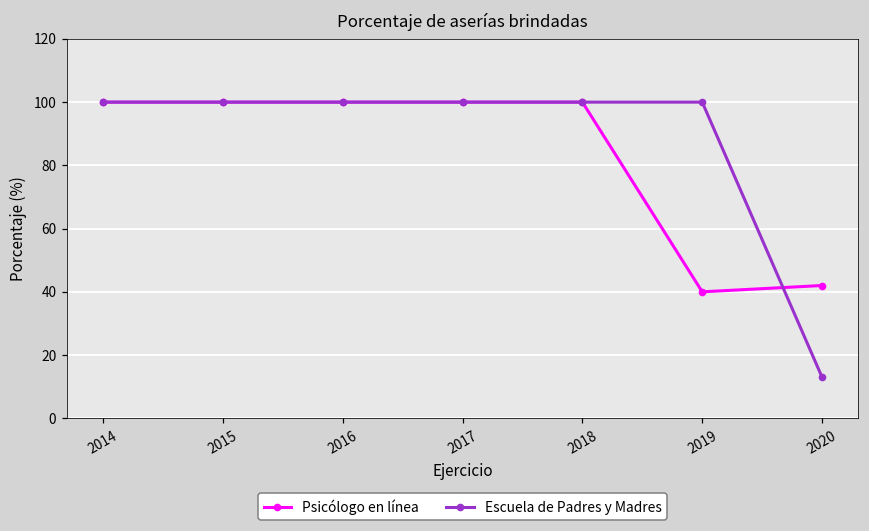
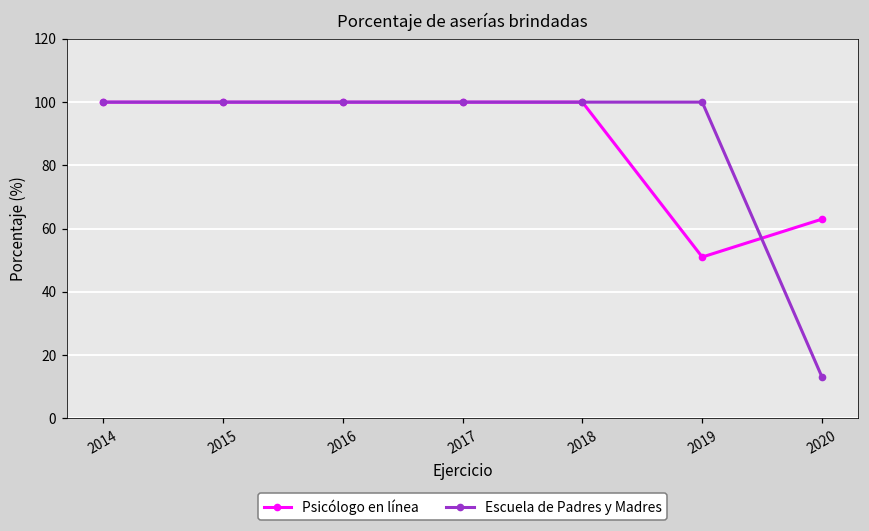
  {
    "Psicólogo en línea": {
-     "2019": 40,
-     "2020": 42
+     "2019": 51,
+     "2020": 63
    },
    "Escuela de Padres y Madres": {
      "2019": 100,
      "2020": 13
    }
  }
